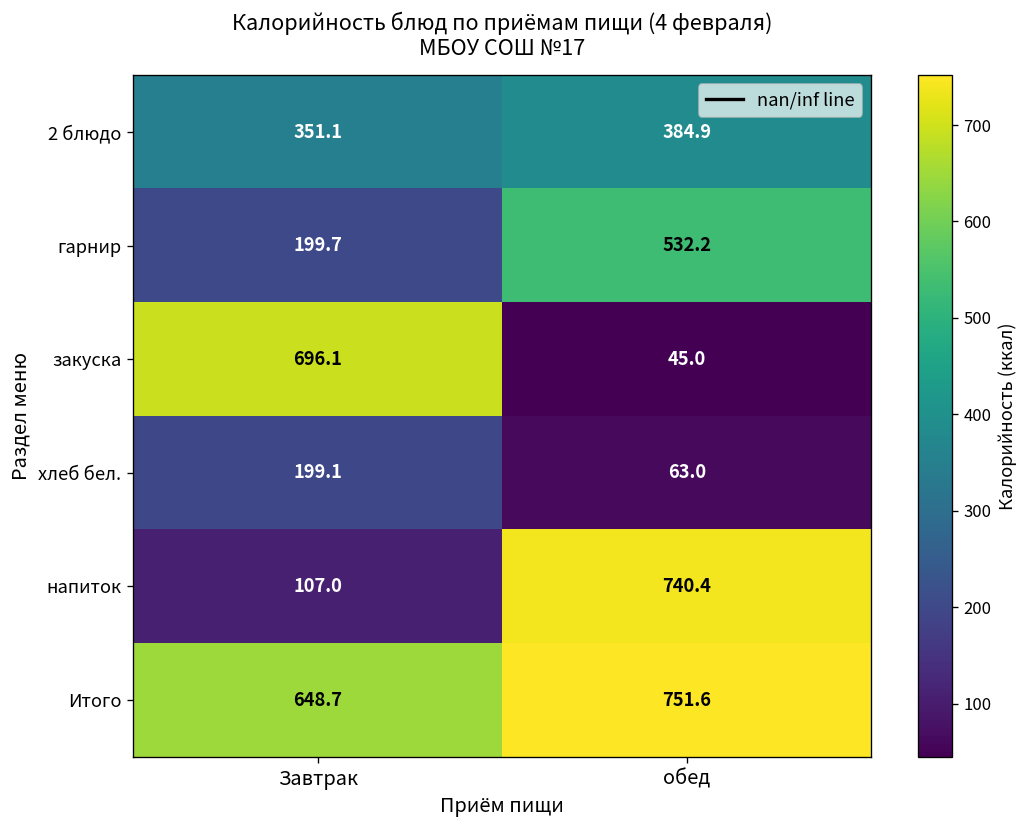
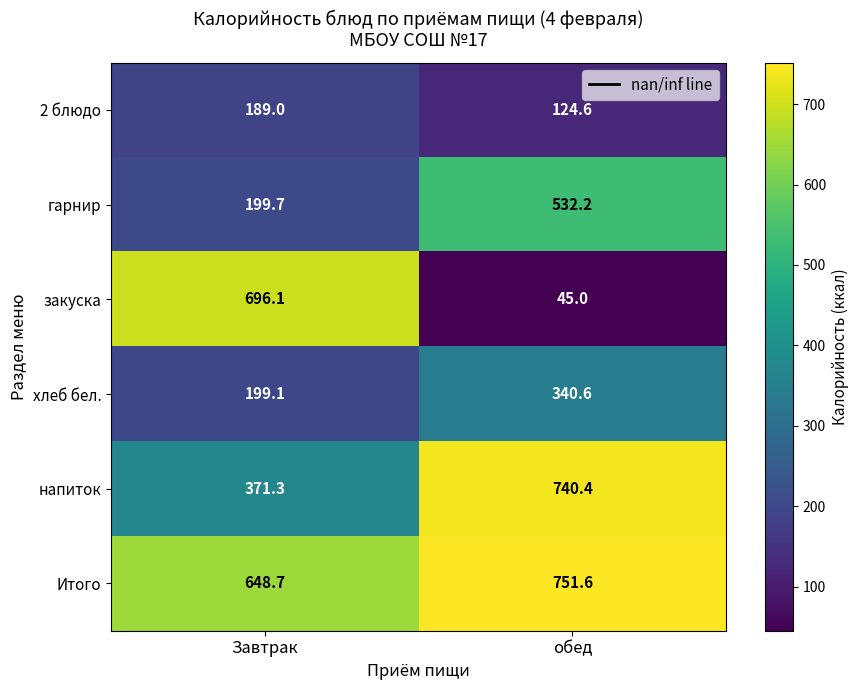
  {
    "2 блюдо": {
-     "Завтрак": 351.1,
-     "обед": 384.9
+     "Завтрак": 189.0,
+     "обед": 124.6
    },
    "гарнир": {
      "Завтрак": 199.7,
      "обед": 532.2
    },
    "закуска": {
      "Завтрак": 696.1,
      "обед": 45.0
    },
    "хлеб бел.": {
      "Завтрак": 199.1,
-     "обед": 63.0
+     "обед": 340.6
    },
    "напиток": {
-     "Завтрак": 107.0,
+     "Завтрак": 371.3,
      "обед": 740.4
    },
    "Итого": {
      "Завтрак": 648.7,
      "обед": 751.6
    }
  }
